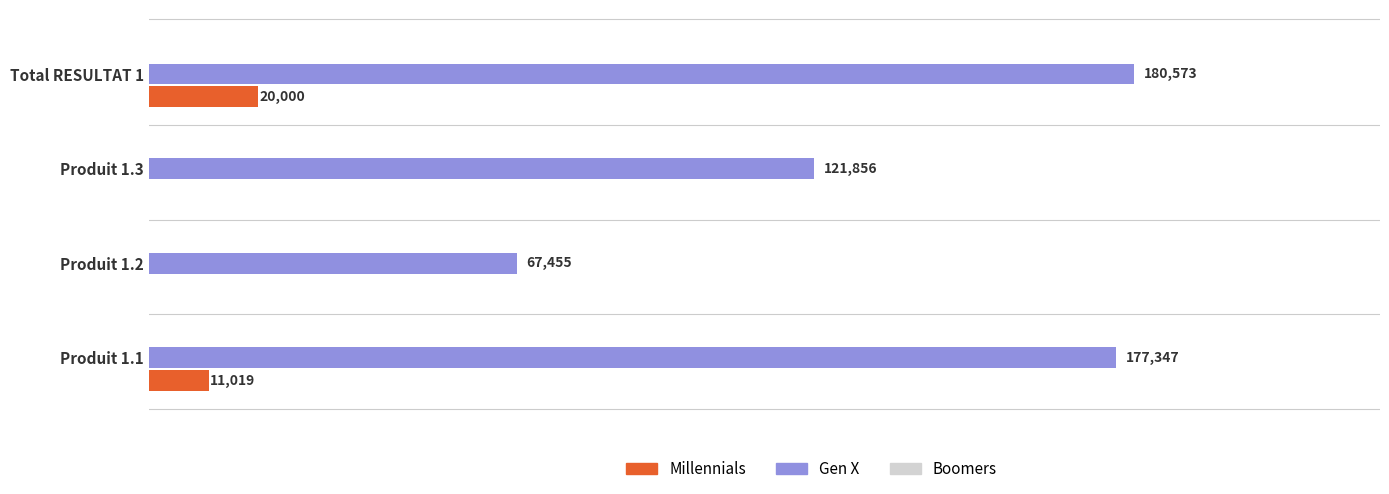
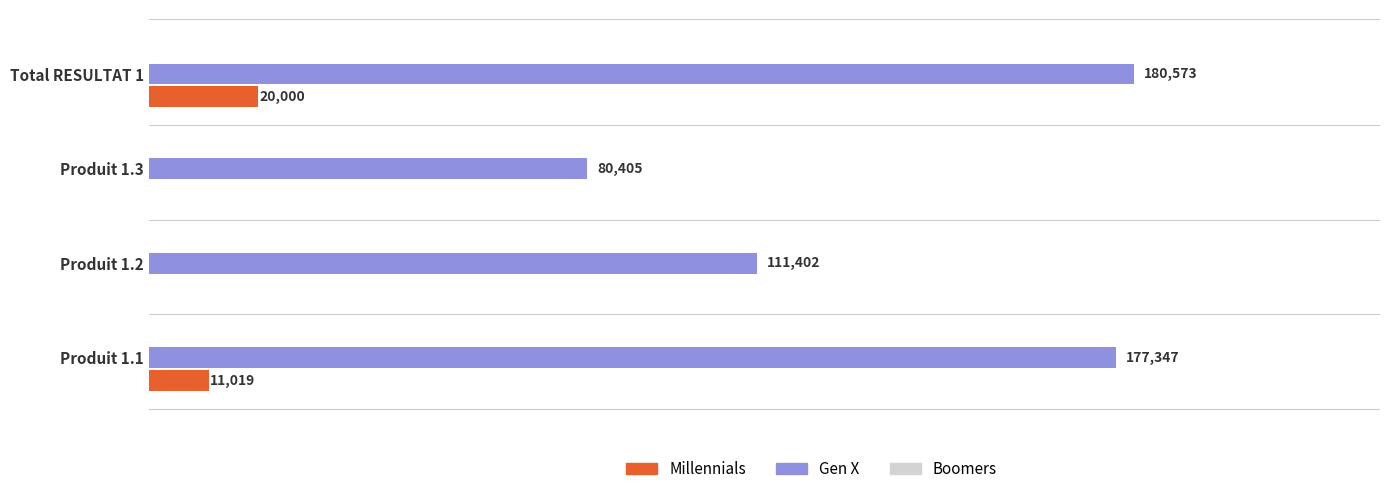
  {
    "Millennials": {
      "Total RESULTAT 1": "20,000",
      "Produit 1.1": "11,019"
    },
    "Gen X": {
      "Total RESULTAT 1": "180,573",
-     "Produit 1.3": "121,856",
-     "Produit 1.2": "67,455",
+     "Produit 1.3": "80,405",
+     "Produit 1.2": "111,402",
      "Produit 1.1": "177,347"
    }
  }
